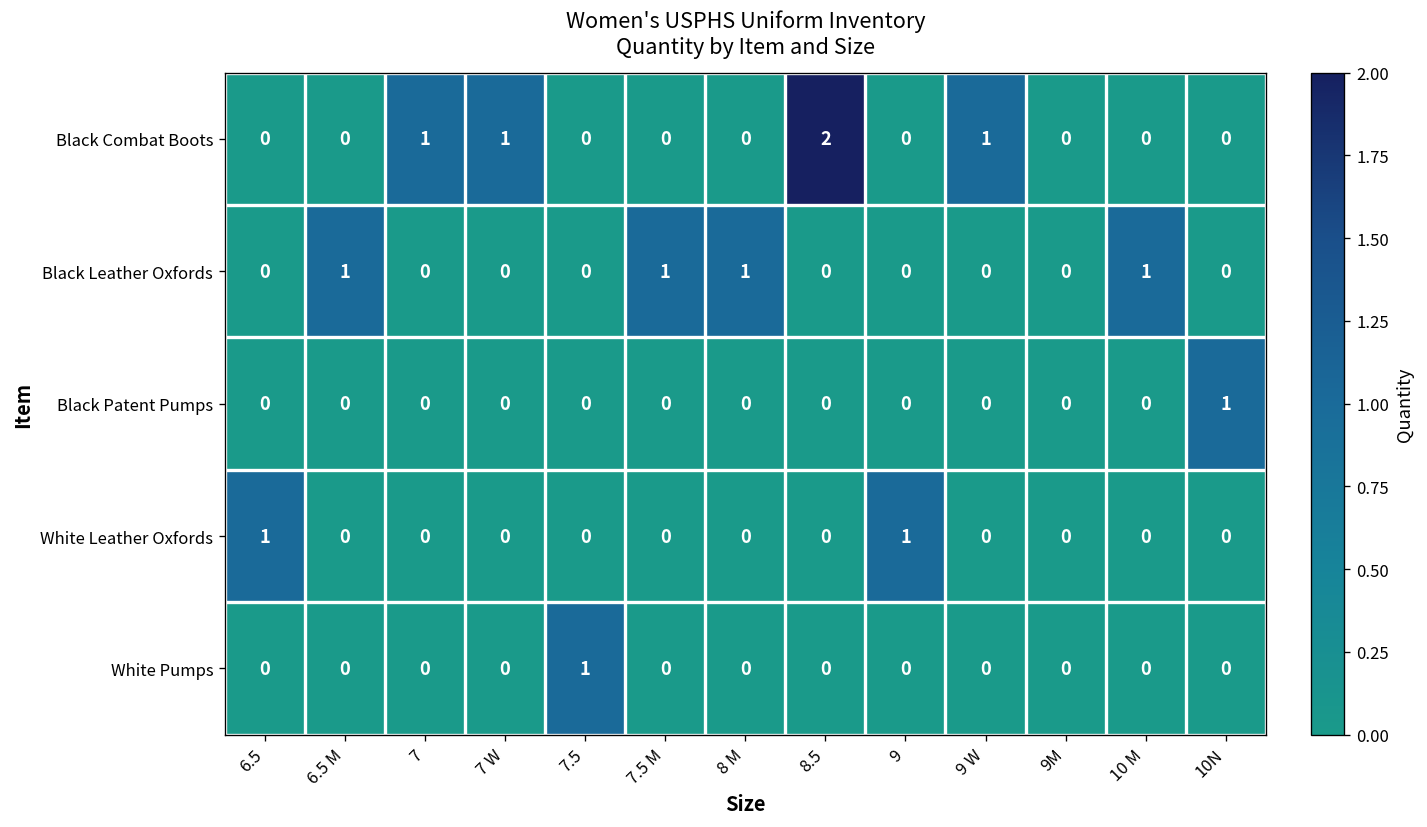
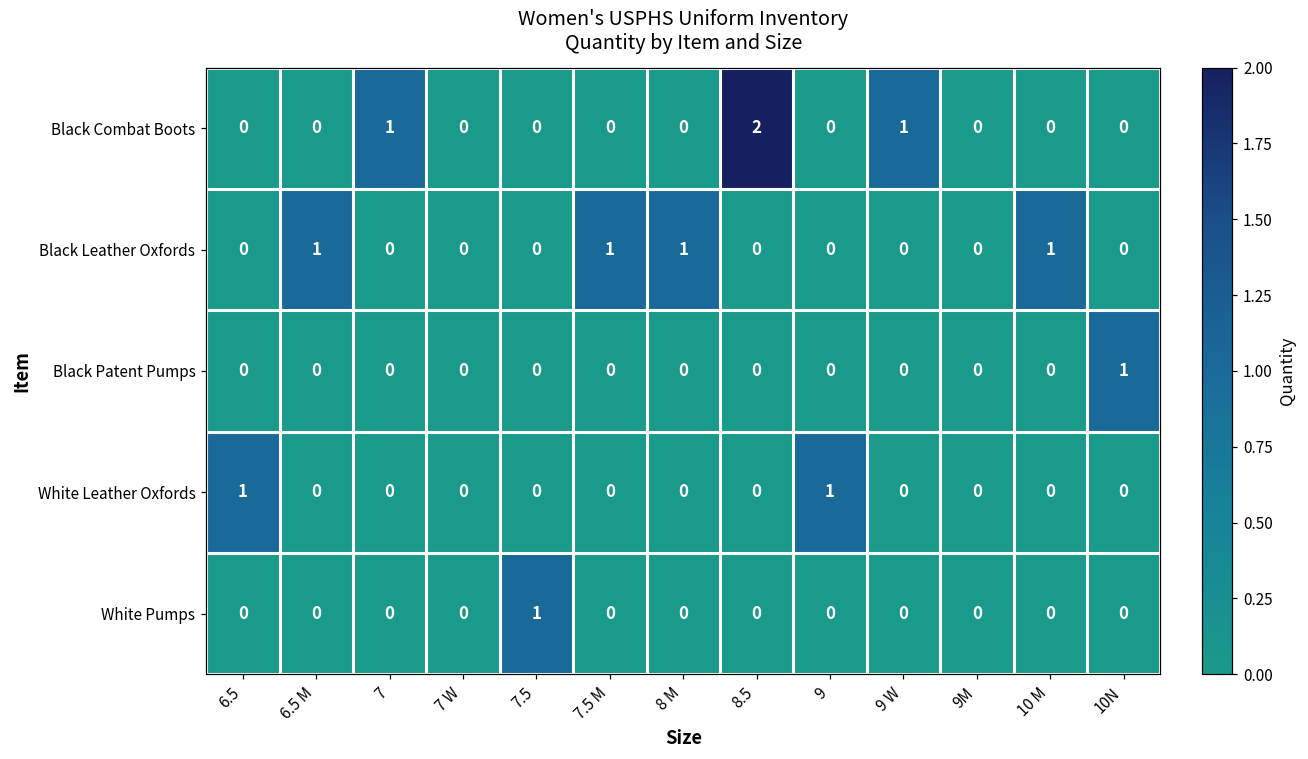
  {
    "Black Combat Boots": {
      "6.5": 0,
      "6.5 M": 0,
      "7": 1,
-     "7 W": 1,
+     "7 W": 0,
      "7.5": 0,
      "7.5 M": 0,
      "8 M": 0,
      "8.5": 2,
      "9": 0,
      "9 W": 1,
      "9M": 0,
      "10 M": 0,
      "10N": 0
    },
    "Black Leather Oxfords": {
      "6.5": 0,
      "6.5 M": 1,
      "7": 0,
      "7 W": 0,
      "7.5": 0,
      "7.5 M": 1,
      "8 M": 1,
      "8.5": 0,
      "9": 0,
      "9 W": 0,
      "9M": 0,
      "10 M": 1,
      "10N": 0
    },
    "Black Patent Pumps": {
      "6.5": 0,
      "6.5 M": 0,
      "7": 0,
      "7 W": 0,
      "7.5": 0,
      "7.5 M": 0,
      "8 M": 0,
      "8.5": 0,
      "9": 0,
      "9 W": 0,
      "9M": 0,
      "10 M": 0,
      "10N": 1
    },
    "White Leather Oxfords": {
      "6.5": 1,
      "6.5 M": 0,
      "7": 0,
      "7 W": 0,
      "7.5": 0,
      "7.5 M": 0,
      "8 M": 0,
      "8.5": 0,
      "9": 1,
      "9 W": 0,
      "9M": 0,
      "10 M": 0,
      "10N": 0
    },
    "White Pumps": {
      "6.5": 0,
      "6.5 M": 0,
      "7": 0,
      "7 W": 0,
      "7.5": 1,
      "7.5 M": 0,
      "8 M": 0,
      "8.5": 0,
      "9": 0,
      "9 W": 0,
      "9M": 0,
      "10 M": 0,
      "10N": 0
    }
  }
